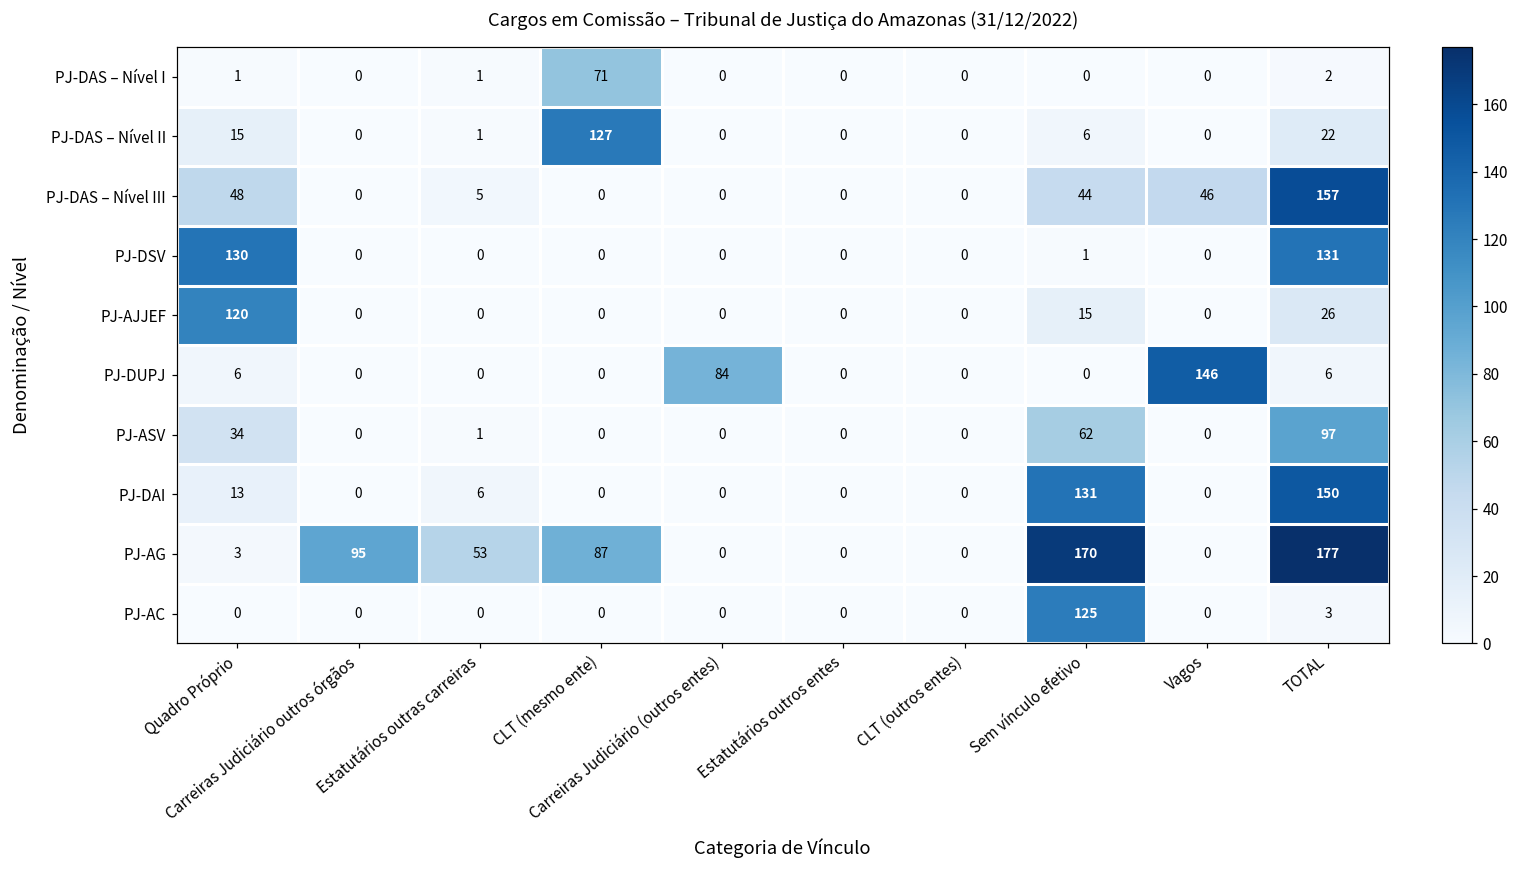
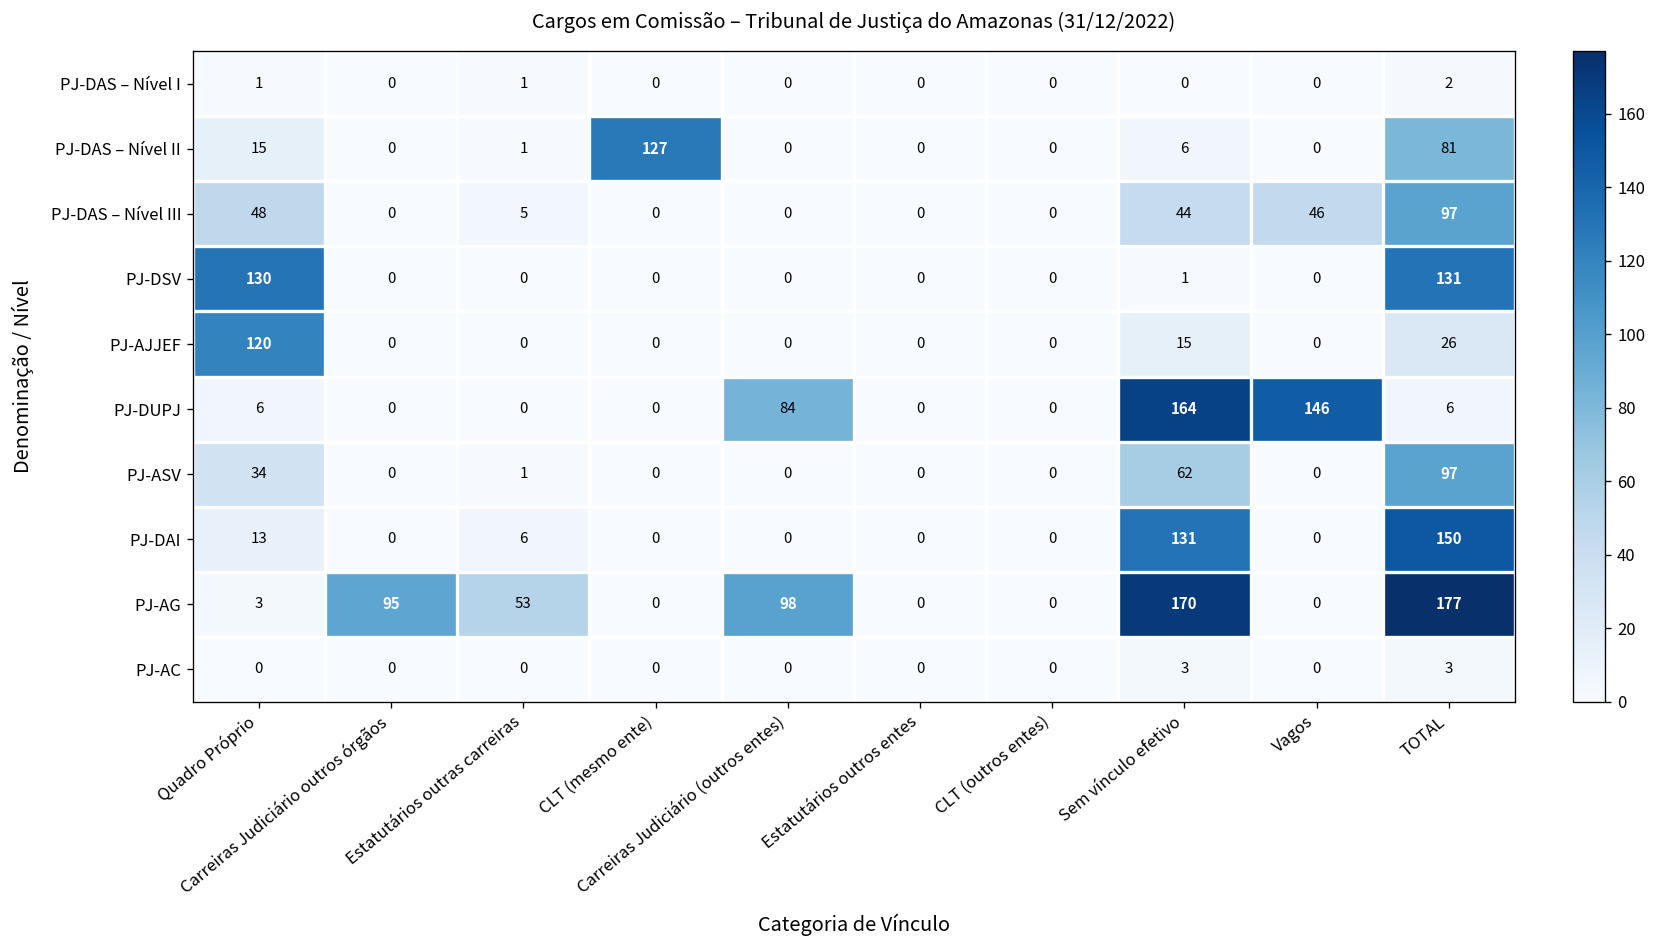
  {
    "PJ-DAS – Nível I": {
      "Quadro Próprio": 1,
      "Carreiras Judiciário outros órgãos": 0,
      "Estatutários outras carreiras": 1,
-     "CLT (mesmo ente)": 71,
+     "CLT (mesmo ente)": 0,
      "Carreiras Judiciário (outros entes)": 0,
      "Estatutários outros entes": 0,
      "CLT (outros entes)": 0,
      "Sem vínculo efetivo": 0,
      "Vagos": 0,
      "TOTAL": 2
    },
    "PJ-DAS – Nível II": {
      "Quadro Próprio": 15,
      "Carreiras Judiciário outros órgãos": 0,
      "Estatutários outras carreiras": 1,
      "CLT (mesmo ente)": 127,
      "Carreiras Judiciário (outros entes)": 0,
      "Estatutários outros entes": 0,
      "CLT (outros entes)": 0,
      "Sem vínculo efetivo": 6,
      "Vagos": 0,
-     "TOTAL": 22
+     "TOTAL": 81
    },
    "PJ-DAS – Nível III": {
      "Quadro Próprio": 48,
      "Carreiras Judiciário outros órgãos": 0,
      "Estatutários outras carreiras": 5,
      "CLT (mesmo ente)": 0,
      "Carreiras Judiciário (outros entes)": 0,
      "Estatutários outros entes": 0,
      "CLT (outros entes)": 0,
      "Sem vínculo efetivo": 44,
      "Vagos": 46,
-     "TOTAL": 157
+     "TOTAL": 97
    },
    "PJ-DSV": {
      "Quadro Próprio": 130,
      "Carreiras Judiciário outros órgãos": 0,
      "Estatutários outras carreiras": 0,
      "CLT (mesmo ente)": 0,
      "Carreiras Judiciário (outros entes)": 0,
      "Estatutários outros entes": 0,
      "CLT (outros entes)": 0,
      "Sem vínculo efetivo": 1,
      "Vagos": 0,
      "TOTAL": 131
    },
    "PJ-AJJEF": {
      "Quadro Próprio": 120,
      "Carreiras Judiciário outros órgãos": 0,
      "Estatutários outras carreiras": 0,
      "CLT (mesmo ente)": 0,
      "Carreiras Judiciário (outros entes)": 0,
      "Estatutários outros entes": 0,
      "CLT (outros entes)": 0,
      "Sem vínculo efetivo": 15,
      "Vagos": 0,
      "TOTAL": 26
    },
    "PJ-DUPJ": {
      "Quadro Próprio": 6,
      "Carreiras Judiciário outros órgãos": 0,
      "Estatutários outras carreiras": 0,
      "CLT (mesmo ente)": 0,
      "Carreiras Judiciário (outros entes)": 84,
      "Estatutários outros entes": 0,
      "CLT (outros entes)": 0,
-     "Sem vínculo efetivo": 0,
+     "Sem vínculo efetivo": 164,
      "Vagos": 146,
      "TOTAL": 6
    },
    "PJ-ASV": {
      "Quadro Próprio": 34,
      "Carreiras Judiciário outros órgãos": 0,
      "Estatutários outras carreiras": 1,
      "CLT (mesmo ente)": 0,
      "Carreiras Judiciário (outros entes)": 0,
      "Estatutários outros entes": 0,
      "CLT (outros entes)": 0,
      "Sem vínculo efetivo": 62,
      "Vagos": 0,
      "TOTAL": 97
    },
    "PJ-DAI": {
      "Quadro Próprio": 13,
      "Carreiras Judiciário outros órgãos": 0,
      "Estatutários outras carreiras": 6,
      "CLT (mesmo ente)": 0,
      "Carreiras Judiciário (outros entes)": 0,
      "Estatutários outros entes": 0,
      "CLT (outros entes)": 0,
      "Sem vínculo efetivo": 131,
      "Vagos": 0,
      "TOTAL": 150
    },
    "PJ-AG": {
      "Quadro Próprio": 3,
      "Carreiras Judiciário outros órgãos": 95,
      "Estatutários outras carreiras": 53,
-     "CLT (mesmo ente)": 87,
-     "Carreiras Judiciário (outros entes)": 0,
+     "CLT (mesmo ente)": 0,
+     "Carreiras Judiciário (outros entes)": 98,
      "Estatutários outros entes": 0,
      "CLT (outros entes)": 0,
      "Sem vínculo efetivo": 170,
      "Vagos": 0,
      "TOTAL": 177
    },
    "PJ-AC": {
      "Quadro Próprio": 0,
      "Carreiras Judiciário outros órgãos": 0,
      "Estatutários outras carreiras": 0,
      "CLT (mesmo ente)": 0,
      "Carreiras Judiciário (outros entes)": 0,
      "Estatutários outros entes": 0,
      "CLT (outros entes)": 0,
-     "Sem vínculo efetivo": 125,
+     "Sem vínculo efetivo": 3,
      "Vagos": 0,
      "TOTAL": 3
    }
  }
